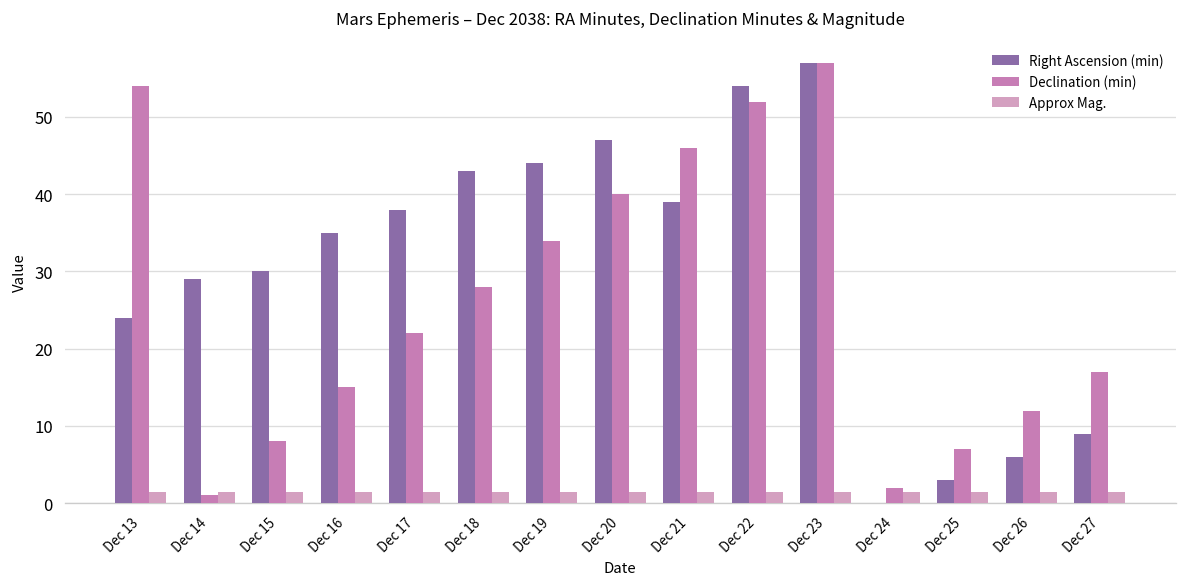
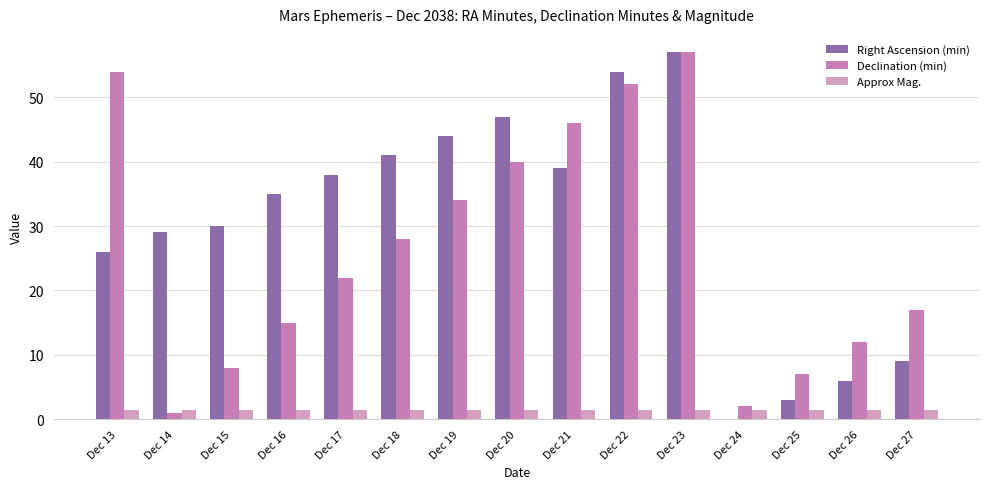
  {
    "Right Ascension (min)": {
-     "Dec 13": 24,
+     "Dec 13": 26,
      "Dec 14": 29,
      "Dec 15": 30,
      "Dec 16": 35,
      "Dec 17": 38,
-     "Dec 18": 43,
+     "Dec 18": 41,
      "Dec 19": 44,
      "Dec 20": 47,
      "Dec 21": 39,
      "Dec 22": 54,
      "Dec 23": 57,
      "Dec 24": 0,
      "Dec 25": 3,
      "Dec 26": 6,
      "Dec 27": 9
    }
  }
